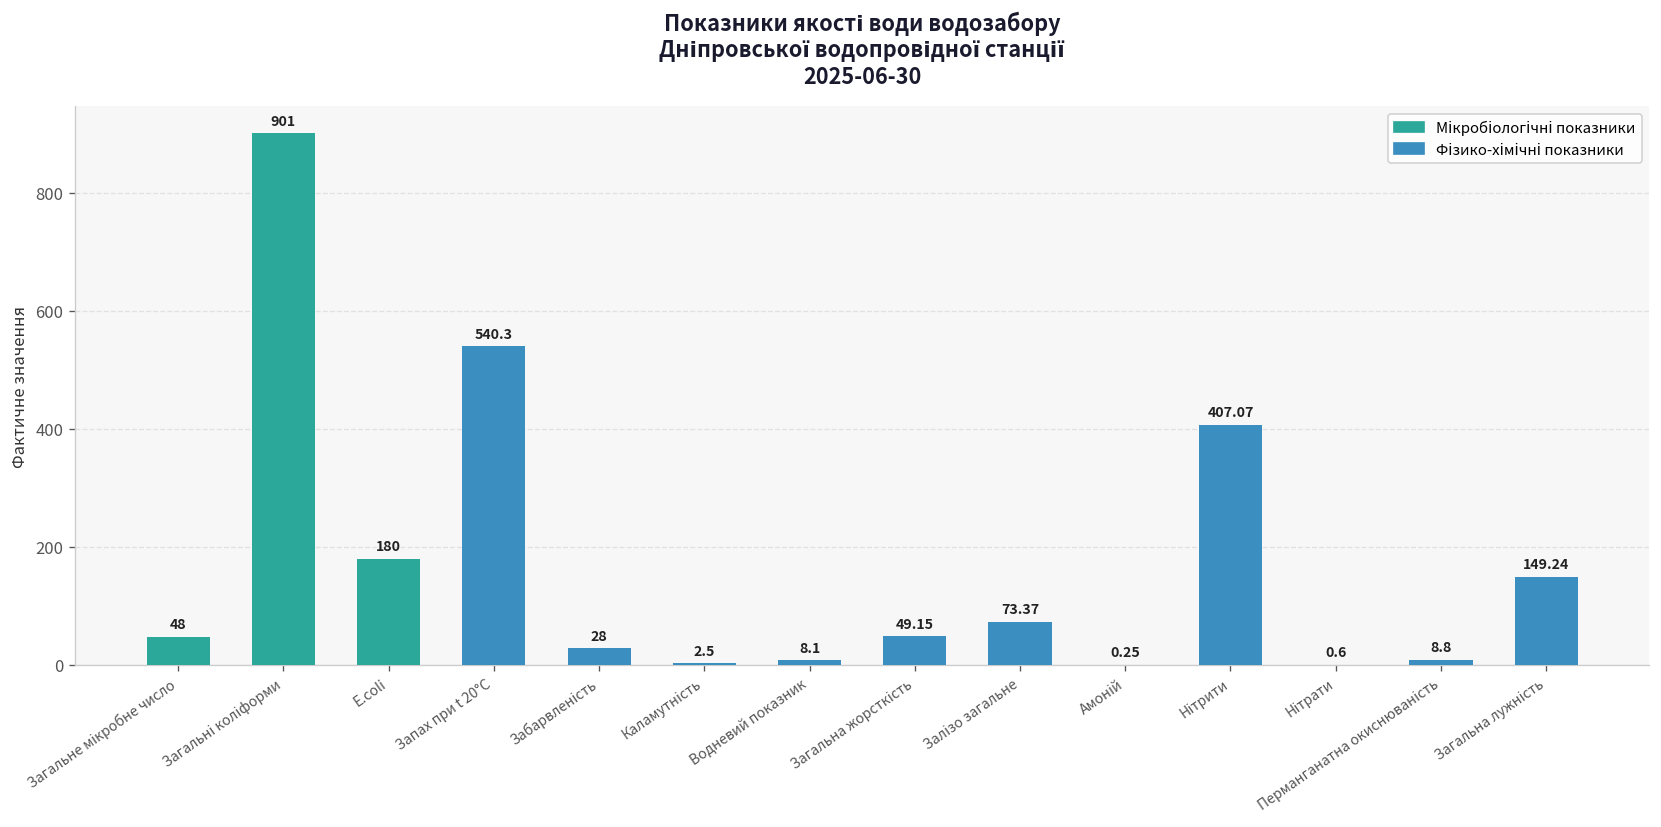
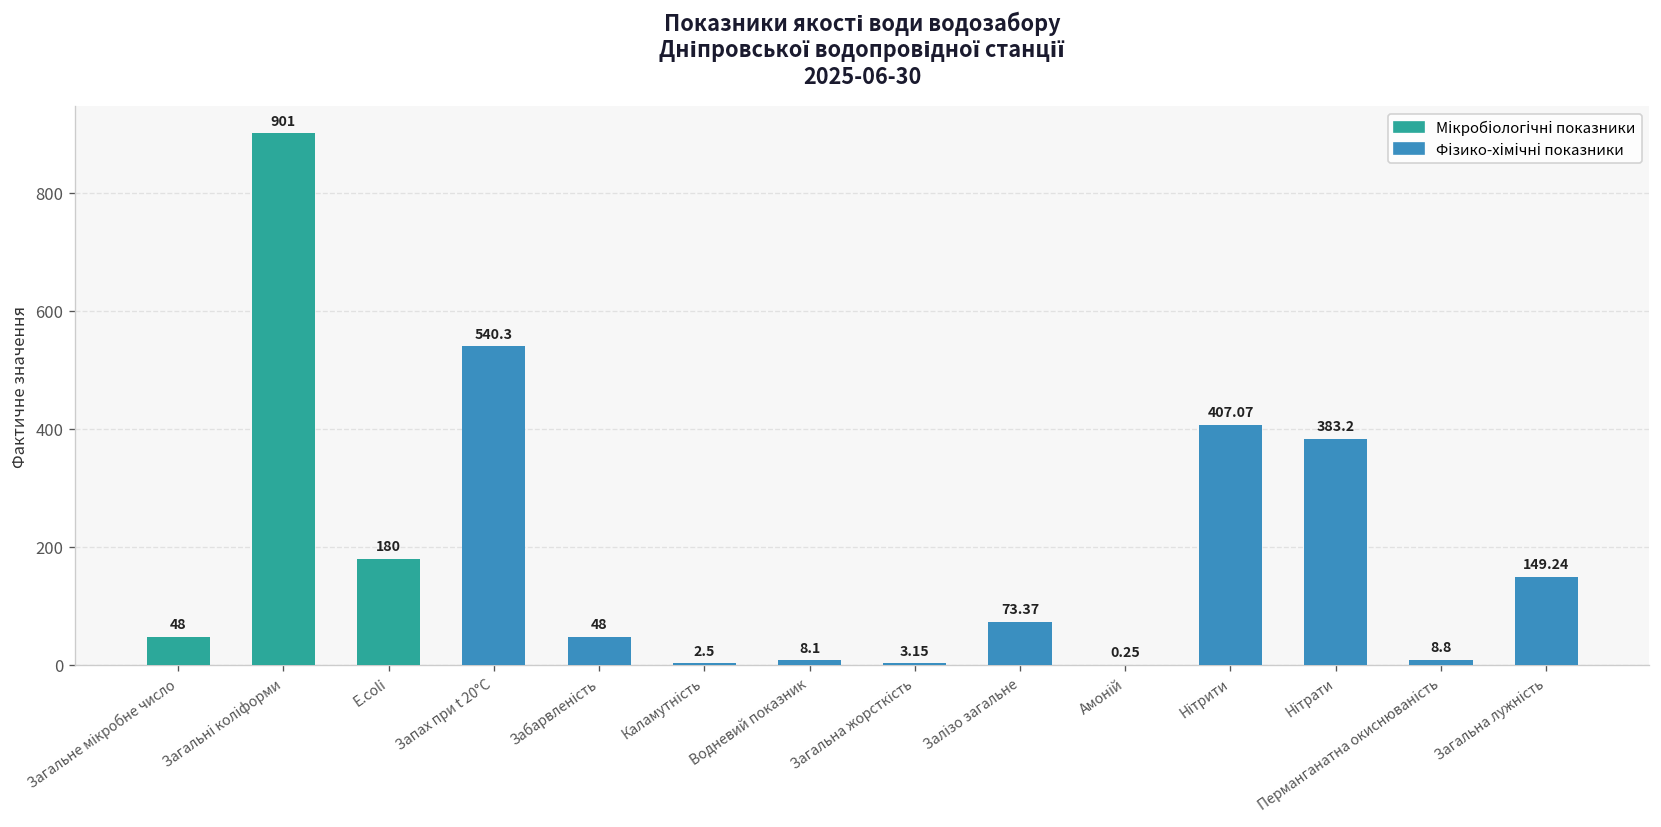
  {
    "Загальне мікробне число": 48,
    "Загальні коліформи": 901,
    "E.coli": 180,
    "Запах при t 20°C": 540.3,
-   "Забарвленість": 28,
+   "Забарвленість": 48,
    "Каламутність": 2.5,
    "Водневий показник": 8.1,
-   "Загальна жорсткість": 49.15,
+   "Загальна жорсткість": 3.15,
    "Залізо загальне": 73.37,
    "Амоній": 0.25,
    "Нітрити": 407.07,
-   "Нітрати": 0.6,
+   "Нітрати": 383.2,
    "Перманганатна окиснюваність": 8.8,
    "Загальна лужність": 149.24
  }
